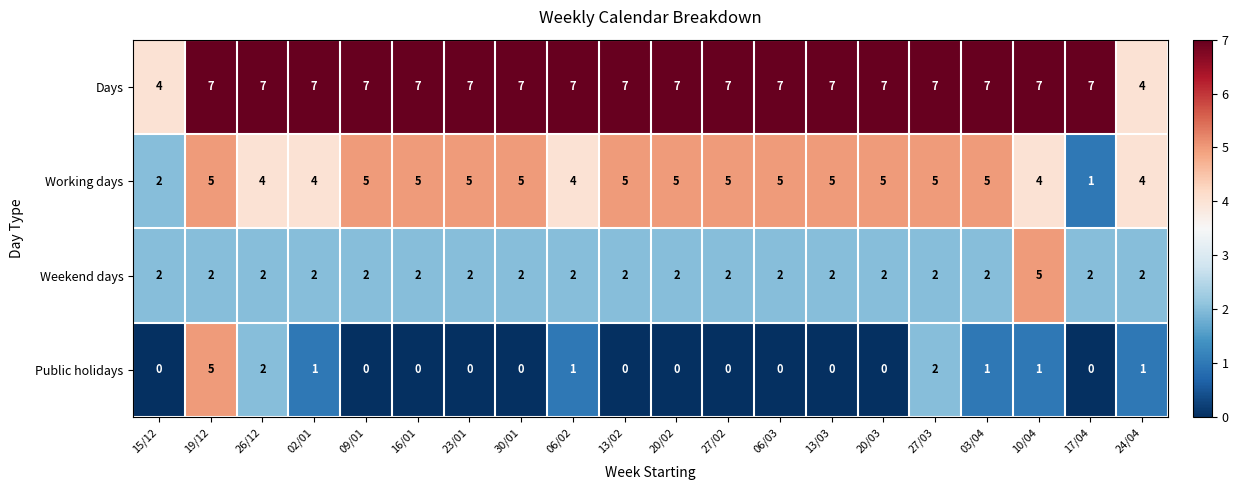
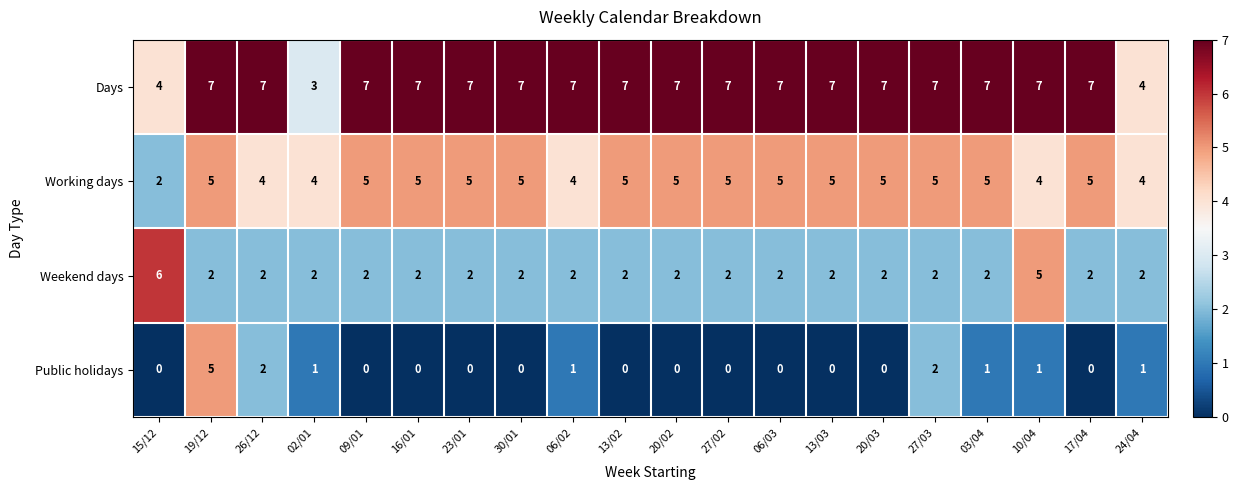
  {
    "Days": {
      "15/12": 4,
      "19/12": 7,
      "26/12": 7,
-     "02/01": 7,
+     "02/01": 3,
      "09/01": 7,
      "16/01": 7,
      "23/01": 7,
      "30/01": 7,
      "06/02": 7,
      "13/02": 7,
      "20/02": 7,
      "27/02": 7,
      "06/03": 7,
      "13/03": 7,
      "20/03": 7,
      "27/03": 7,
      "03/04": 7,
      "10/04": 7,
      "17/04": 7,
      "24/04": 4
    },
    "Working days": {
      "15/12": 2,
      "19/12": 5,
      "26/12": 4,
      "02/01": 4,
      "09/01": 5,
      "16/01": 5,
      "23/01": 5,
      "30/01": 5,
      "06/02": 4,
      "13/02": 5,
      "20/02": 5,
      "27/02": 5,
      "06/03": 5,
      "13/03": 5,
      "20/03": 5,
      "27/03": 5,
      "03/04": 5,
      "10/04": 4,
-     "17/04": 1,
+     "17/04": 5,
      "24/04": 4
    },
    "Weekend days": {
-     "15/12": 2,
+     "15/12": 6,
      "19/12": 2,
      "26/12": 2,
      "02/01": 2,
      "09/01": 2,
      "16/01": 2,
      "23/01": 2,
      "30/01": 2,
      "06/02": 2,
      "13/02": 2,
      "20/02": 2,
      "27/02": 2,
      "06/03": 2,
      "13/03": 2,
      "20/03": 2,
      "27/03": 2,
      "03/04": 2,
      "10/04": 5,
      "17/04": 2,
      "24/04": 2
    },
    "Public holidays": {
      "15/12": 0,
      "19/12": 5,
      "26/12": 2,
      "02/01": 1,
      "09/01": 0,
      "16/01": 0,
      "23/01": 0,
      "30/01": 0,
      "06/02": 1,
      "13/02": 0,
      "20/02": 0,
      "27/02": 0,
      "06/03": 0,
      "13/03": 0,
      "20/03": 0,
      "27/03": 2,
      "03/04": 1,
      "10/04": 1,
      "17/04": 0,
      "24/04": 1
    }
  }
